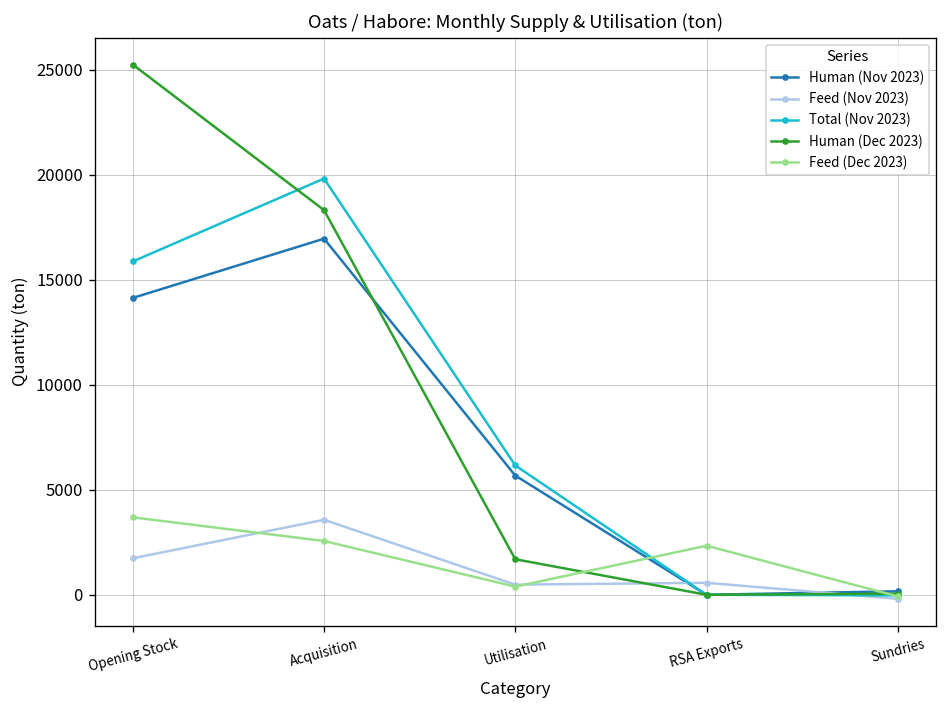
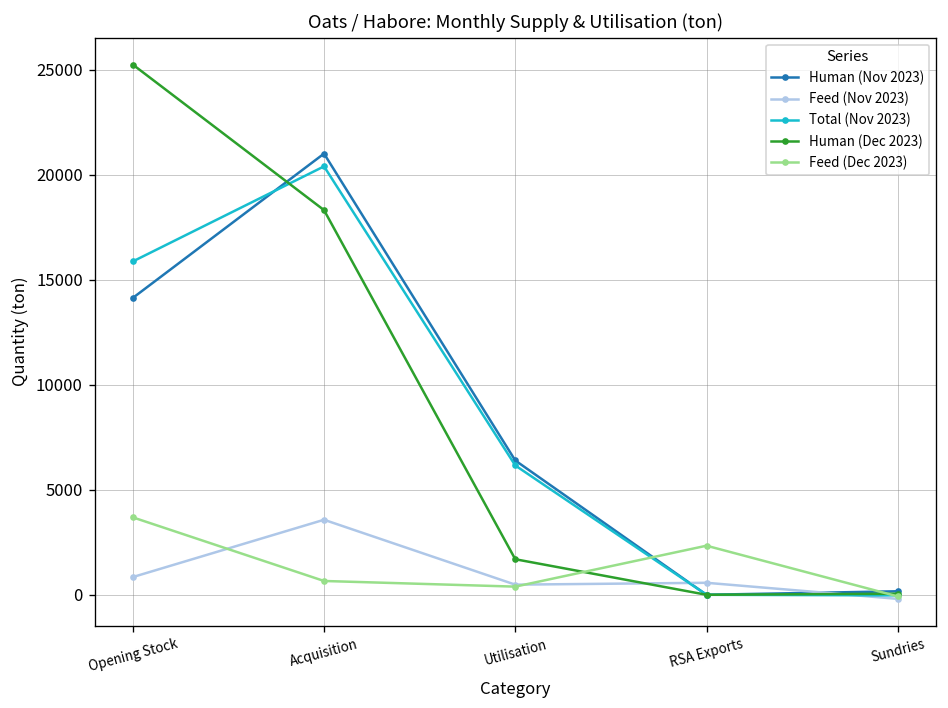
  {
    "Human (Nov 2023)": {
      "Opening Stock": 14100,
-     "Acquisition": 17000,
-     "Utilisation": 5700
+     "Acquisition": 21000,
+     "Utilisation": 6400
    },
    "Feed (Nov 2023)": {
-     "Opening Stock": 1700,
+     "Opening Stock": 800,
      "Acquisition": 3600,
      "RSA Exports": 600
    },
    "Total (Nov 2023)": {
      "Opening Stock": 15900,
-     "Acquisition": 19800,
+     "Acquisition": 20400,
      "Utilisation": 6200
    },
    "Human (Dec 2023)": {
      "Opening Stock": 25200,
      "Acquisition": 18300,
      "Utilisation": 1700
    },
    "Feed (Dec 2023)": {
      "Opening Stock": 3700,
-     "Acquisition": 2600,
+     "Acquisition": 700,
      "RSA Exports": 2300
    }
  }
